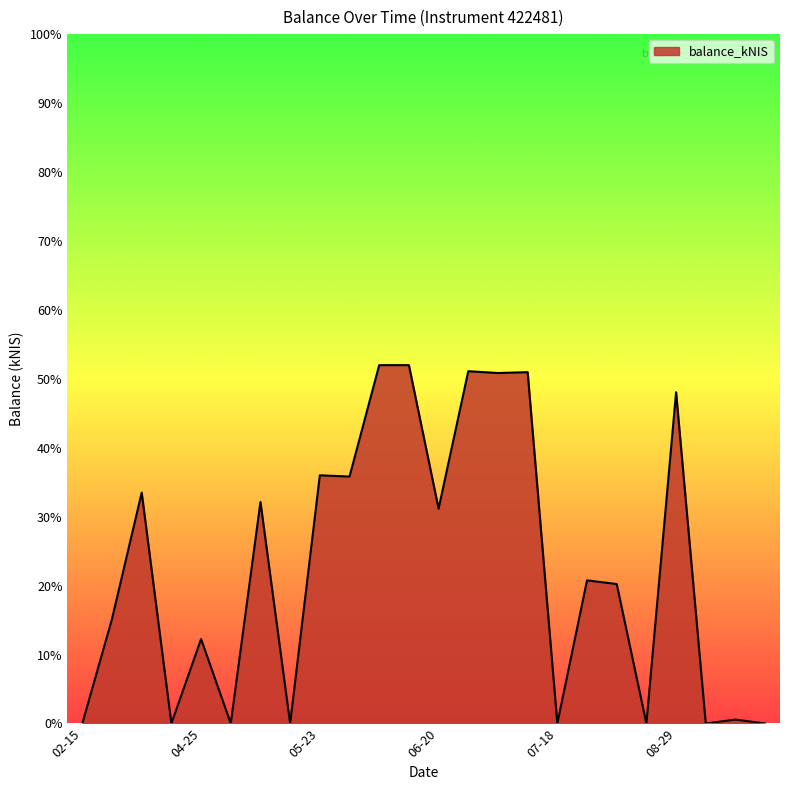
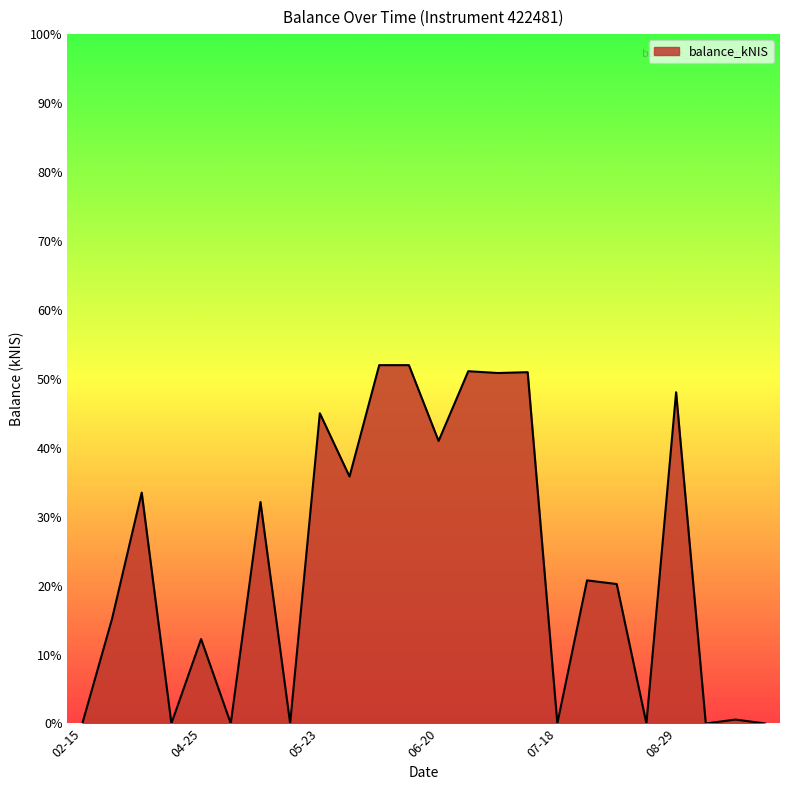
  {
    "02-15": "0%",
    "04-25": "12%",
-   "05-23": "36%",
-   "06-20": "31%",
+   "05-23": "45%",
+   "06-20": "41%",
    "07-18": "0%",
    "08-29": "48%"
  }
